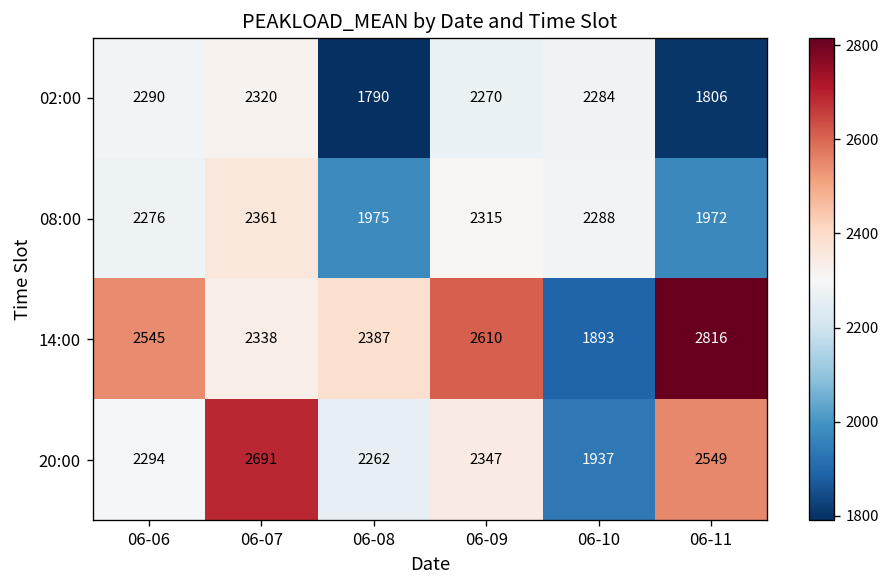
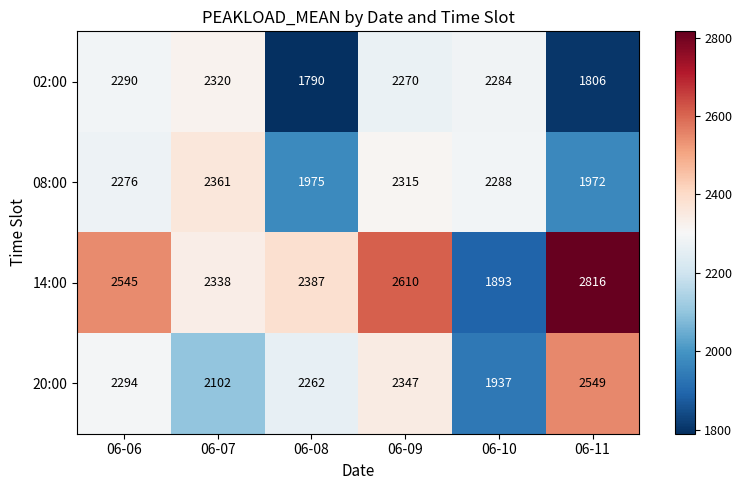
  {
    "02:00": {
      "06-06": 2290,
      "06-07": 2320,
      "06-08": 1790,
      "06-09": 2270,
      "06-10": 2284,
      "06-11": 1806
    },
    "08:00": {
      "06-06": 2276,
      "06-07": 2361,
      "06-08": 1975,
      "06-09": 2315,
      "06-10": 2288,
      "06-11": 1972
    },
    "14:00": {
      "06-06": 2545,
      "06-07": 2338,
      "06-08": 2387,
      "06-09": 2610,
      "06-10": 1893,
      "06-11": 2816
    },
    "20:00": {
      "06-06": 2294,
-     "06-07": 2691,
+     "06-07": 2102,
      "06-08": 2262,
      "06-09": 2347,
      "06-10": 1937,
      "06-11": 2549
    }
  }
